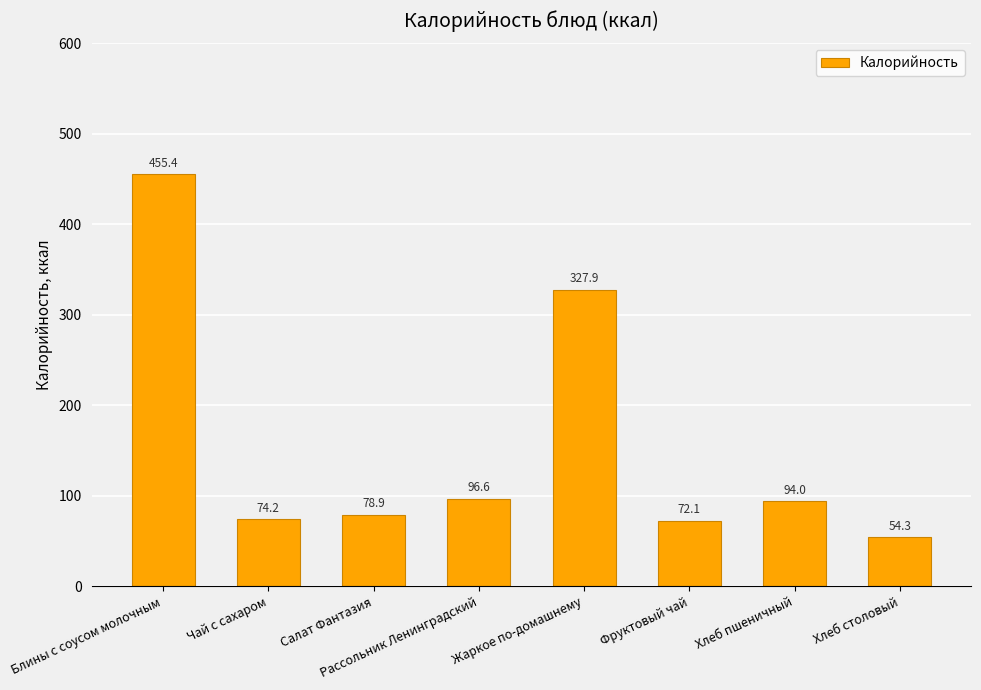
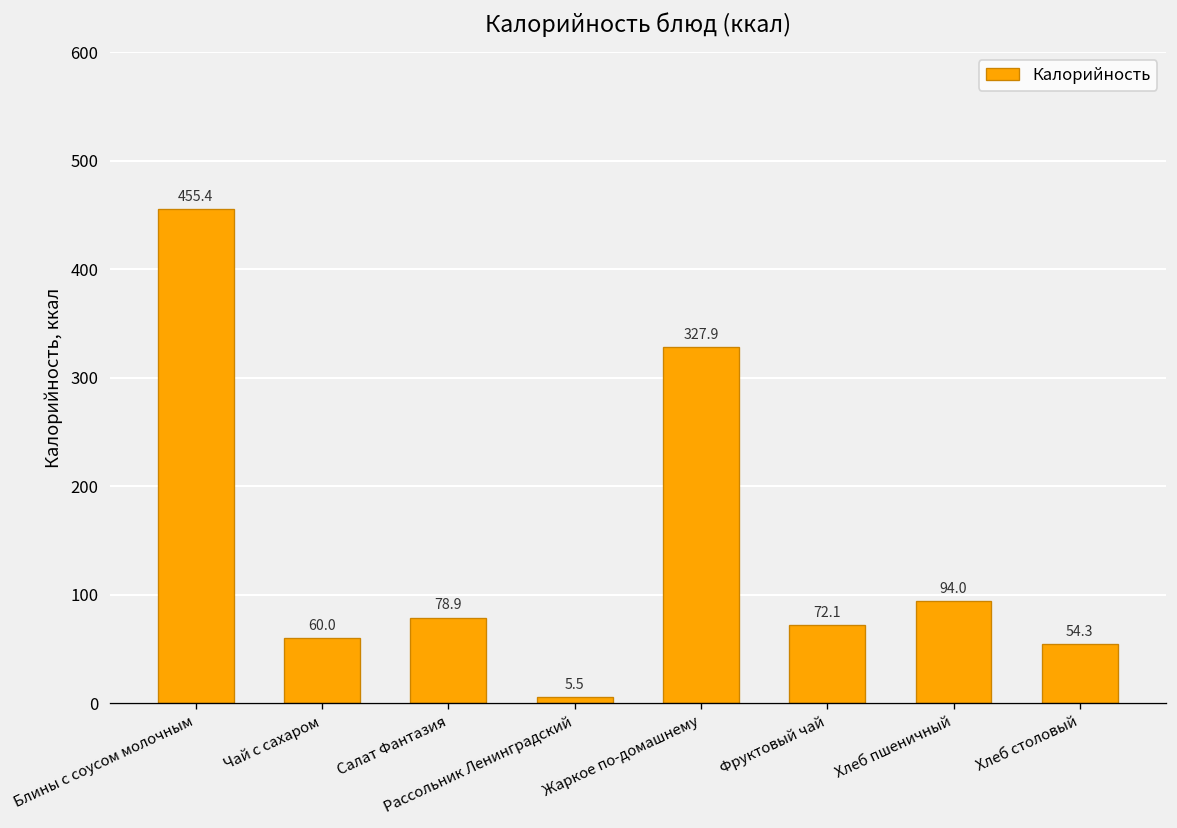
  {
    "Блины с соусом молочным": 455.4,
-   "Чай с сахаром": 74.2,
+   "Чай с сахаром": 60.0,
    "Салат Фантазия": 78.9,
-   "Рассольник Ленинградский": 96.6,
+   "Рассольник Ленинградский": 5.5,
    "Жаркое по-домашнему": 327.9,
    "Фруктовый чай": 72.1,
    "Хлеб пшеничный": 94.0,
    "Хлеб столовый": 54.3
  }
